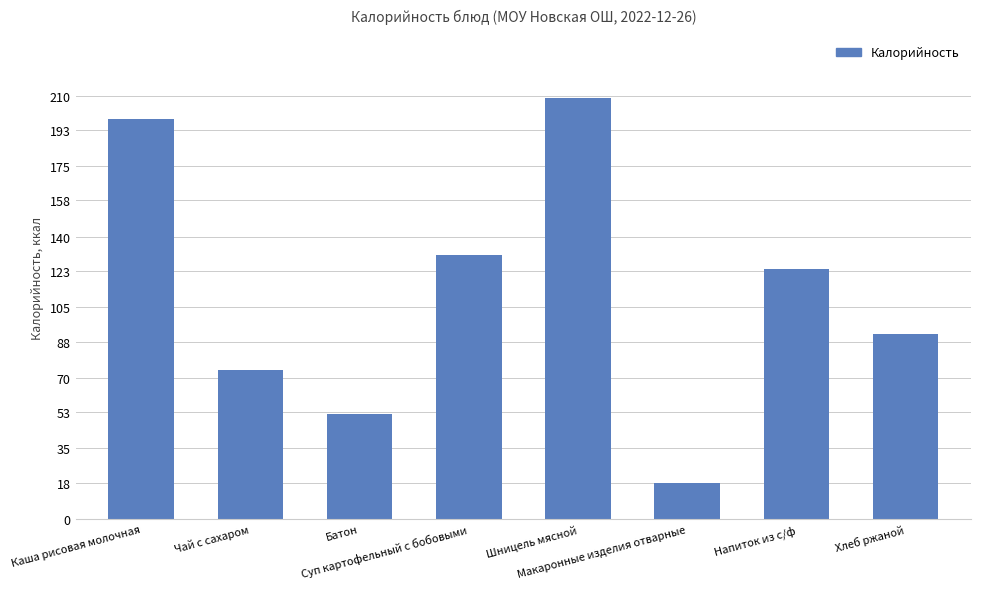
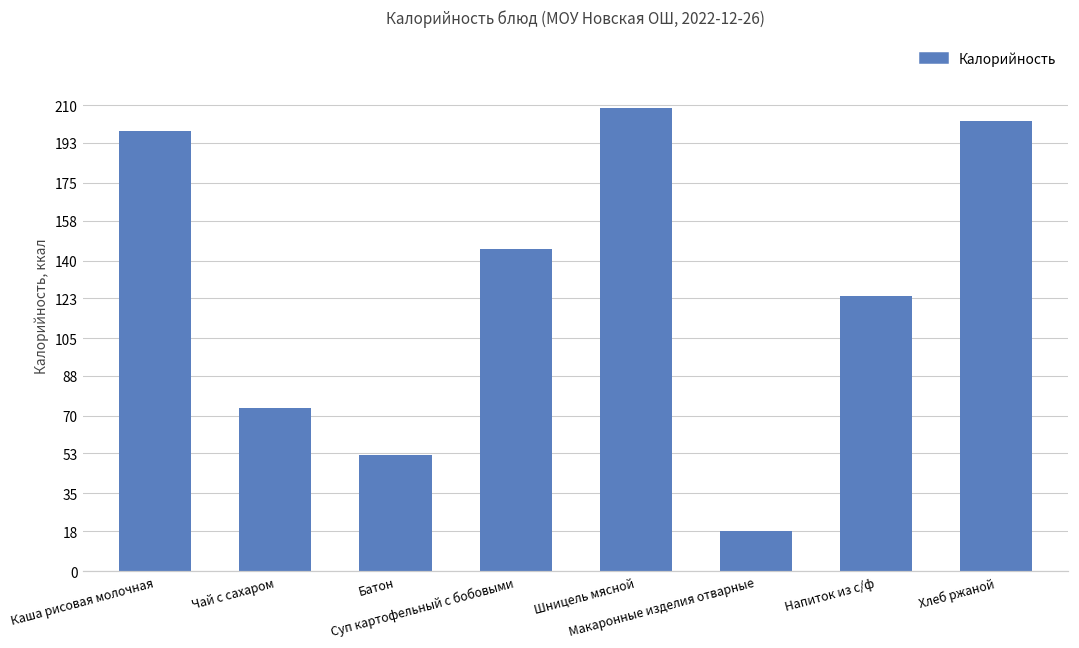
  {
    "Каша рисовая молочная": 198,
    "Чай с сахаром": 74,
    "Батон": 52,
-   "Суп картофельный с бобовыми": 131,
+   "Суп картофельный с бобовыми": 145,
    "Шницель мясной": 209,
    "Макаронные изделия отварные": 18,
    "Напиток из с/ф": 124,
-   "Хлеб ржаной": 92
+   "Хлеб ржаной": 203
  }
